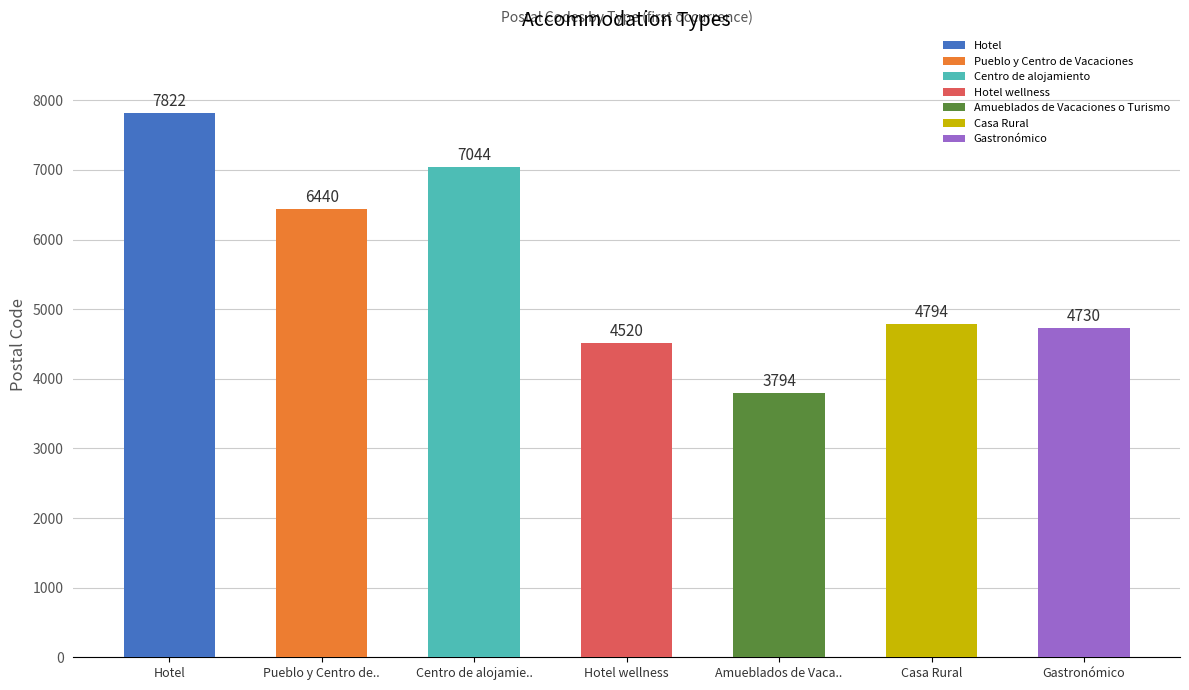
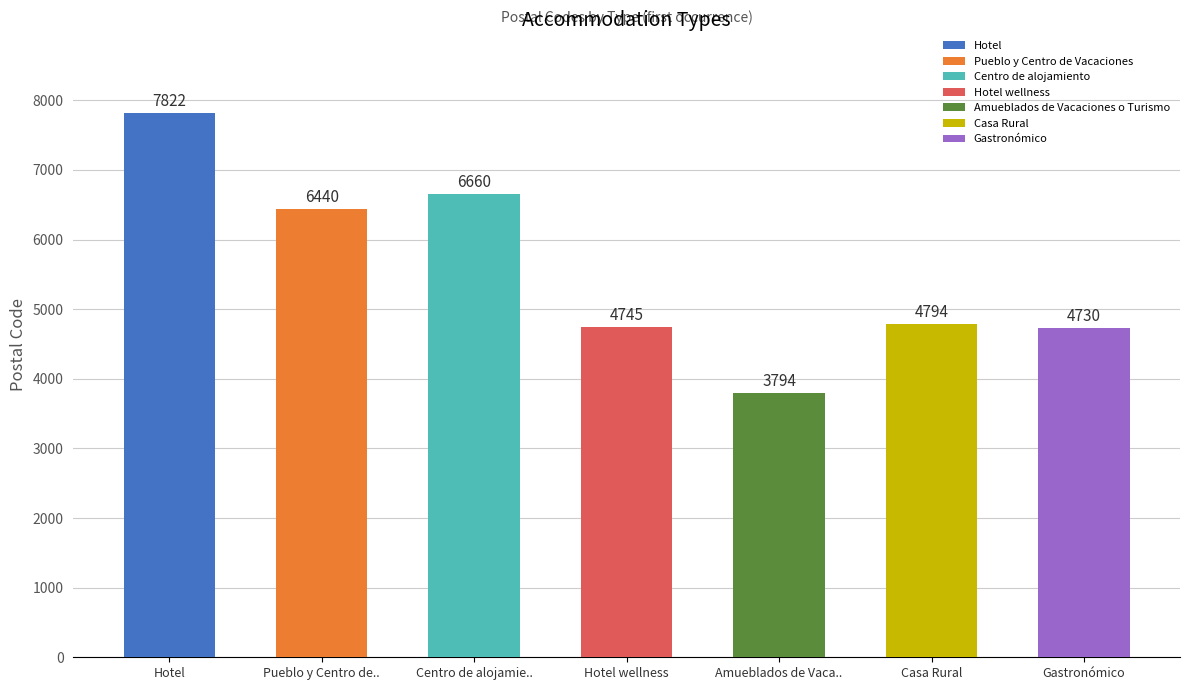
  {
    "Hotel": 7822,
    "Pueblo y Centro de..": 6440,
-   "Centro de alojamie..": 7044,
-   "Hotel wellness": 4520,
+   "Centro de alojamie..": 6660,
+   "Hotel wellness": 4745,
    "Amueblados de Vaca..": 3794,
    "Casa Rural": 4794,
    "Gastronómico": 4730
  }
